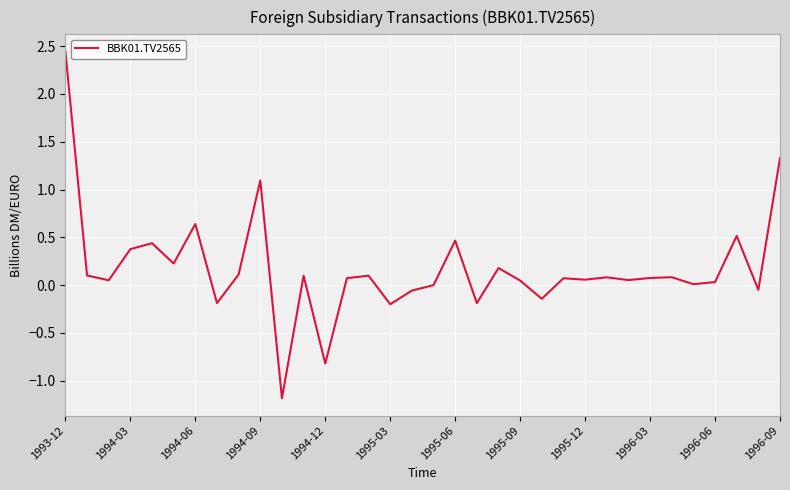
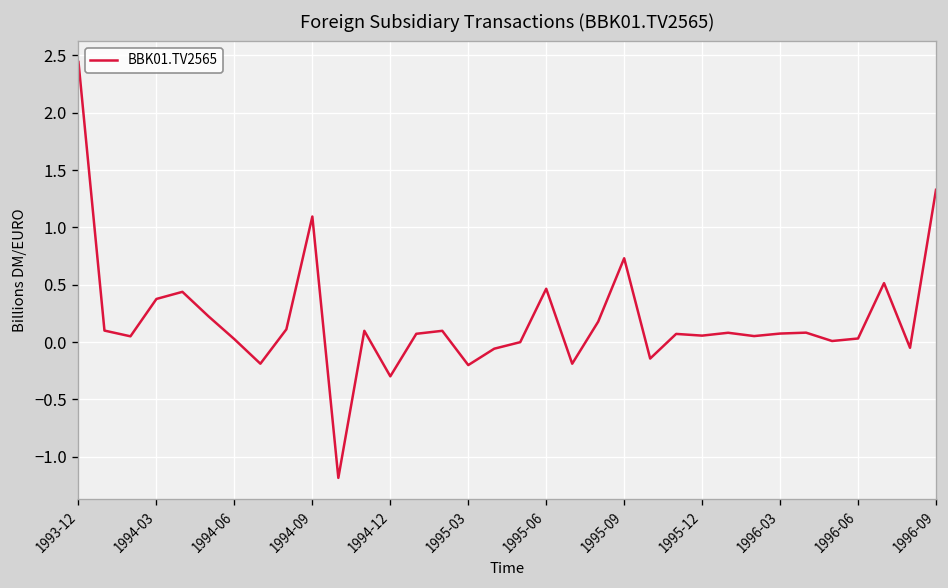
  {
    "1993-12": 2.4,
    "1994-03": 0.4,
-   "1994-06": 0.6,
+   "1994-06": 0.0,
    "1994-09": 1.1,
-   "1994-12": -0.8,
+   "1994-12": -0.3,
    "1995-03": -0.2,
    "1995-06": 0.5,
-   "1995-09": 0.0,
+   "1995-09": 0.7,
    "1995-12": 0.1,
    "1996-03": 0.1,
    "1996-06": 0.0,
    "1996-09": 1.3
  }
